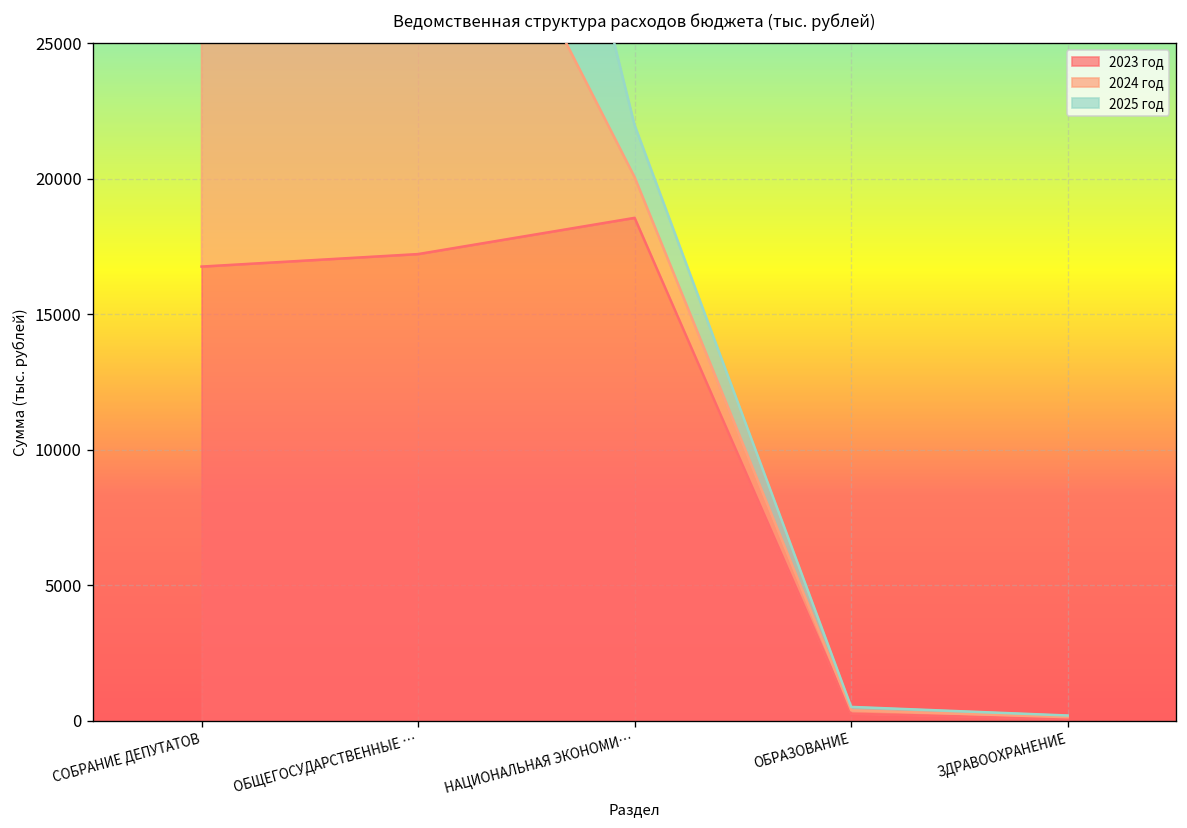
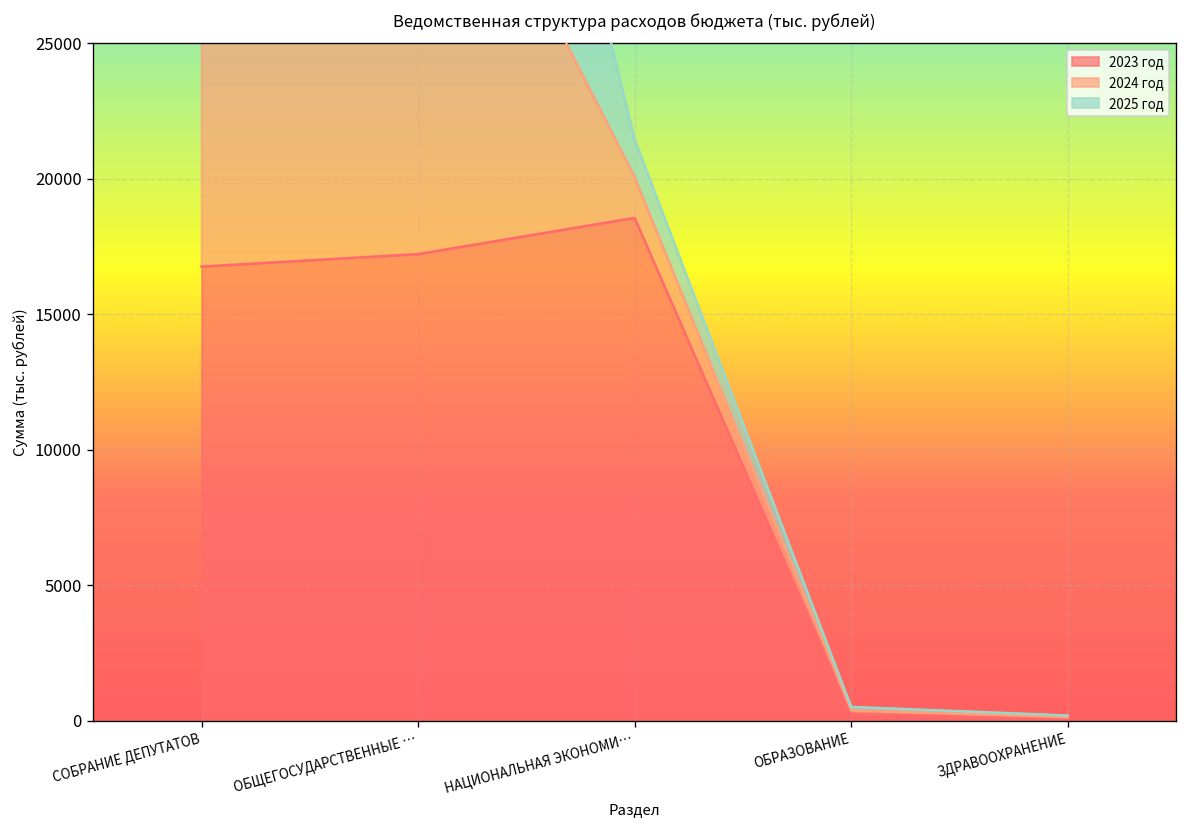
  {
    "2025 год": {
-     "НАЦИОНАЛЬНАЯ ЭКОНОМИ…": 1900,
+     "НАЦИОНАЛЬНАЯ ЭКОНОМИ…": 1400,
      "ОБРАЗОВАНИЕ": 100
    }
  }
